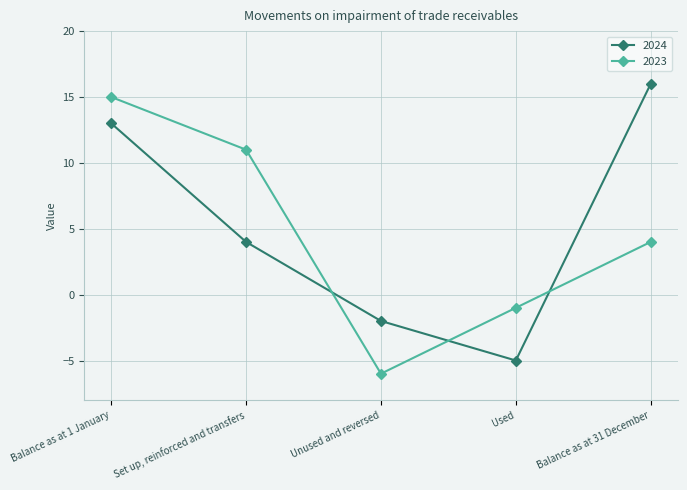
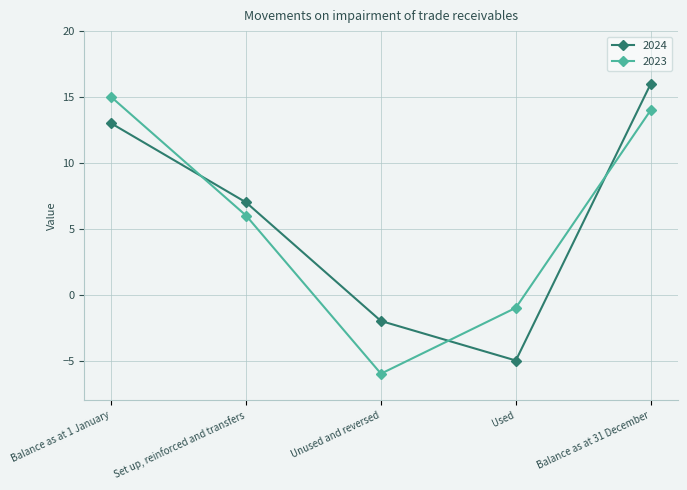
  {
    "2024": {
      "Balance as at 1 January": 13,
-     "Set up, reinforced and transfers": 4,
+     "Set up, reinforced and transfers": 7,
      "Unused and reversed": -2,
      "Used": -5,
      "Balance as at 31 December": 16
    },
    "2023": {
      "Balance as at 1 January": 15,
-     "Set up, reinforced and transfers": 11,
+     "Set up, reinforced and transfers": 6,
      "Unused and reversed": -6,
      "Used": -1,
-     "Balance as at 31 December": 4
+     "Balance as at 31 December": 14
    }
  }
